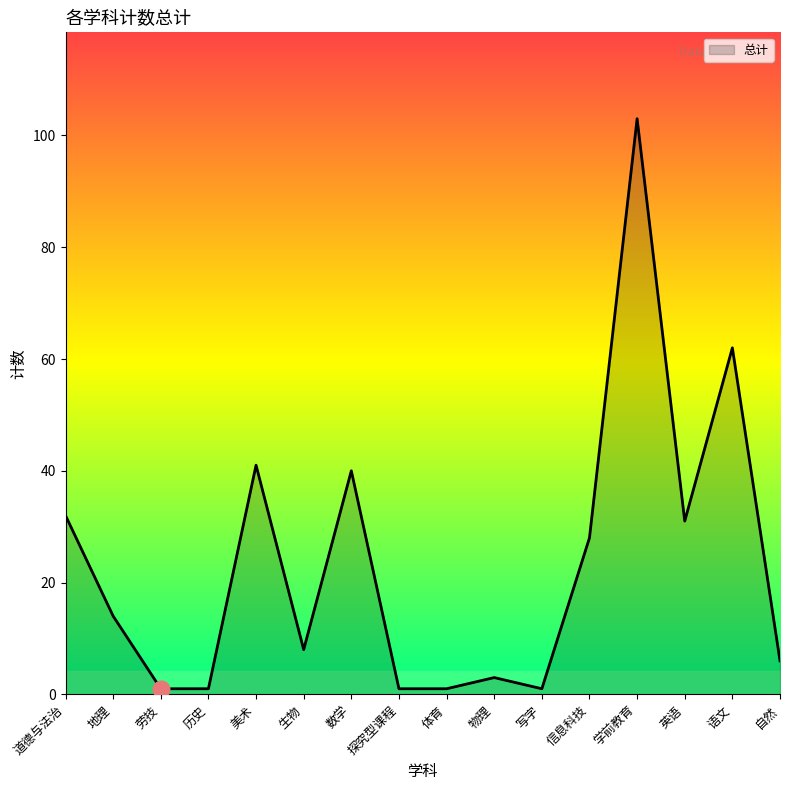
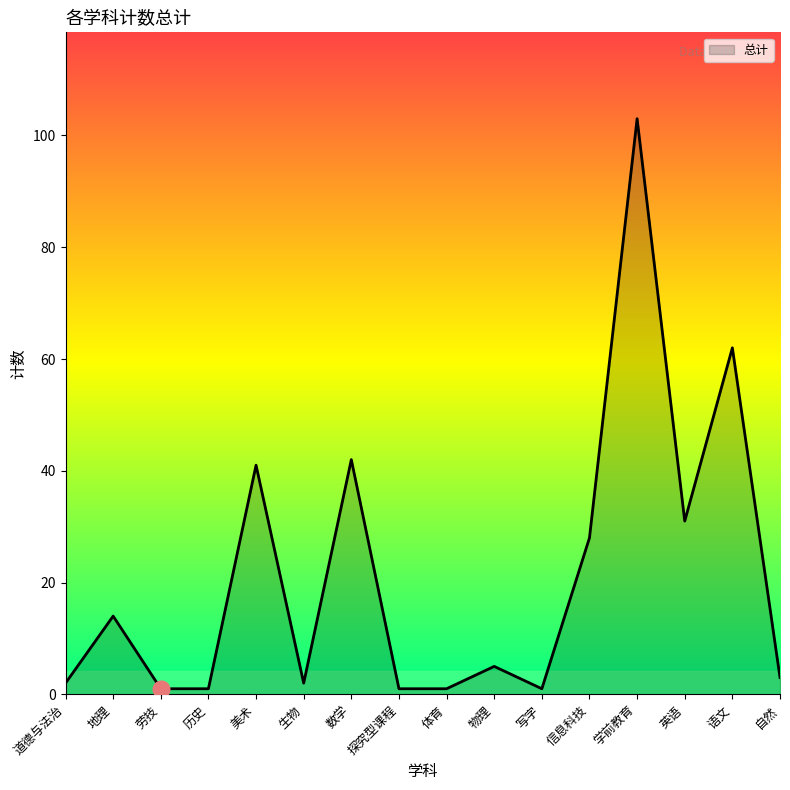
  {
    "总计": {
-     "道德与法治": 32,
+     "道德与法治": 2,
      "地理": 14,
      "历史": 1,
      "美术": 41,
-     "生物": 8,
-     "数学": 40,
+     "生物": 2,
+     "数学": 42,
      "探究型课程": 1,
      "体育": 1,
-     "物理": 3,
+     "物理": 5,
      "写字": 1,
      "信息科技": 28,
      "学前教育": 103,
      "英语": 31,
      "语文": 62,
-     "自然": 6
+     "自然": 3
    }
  }
